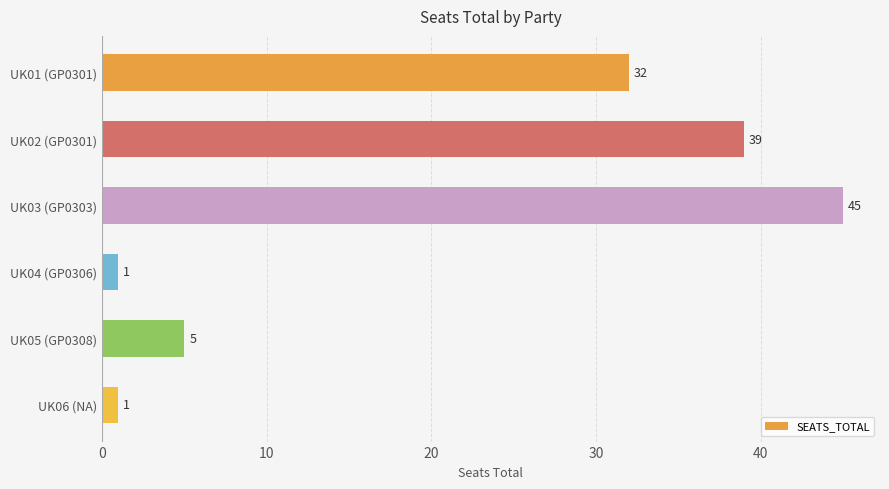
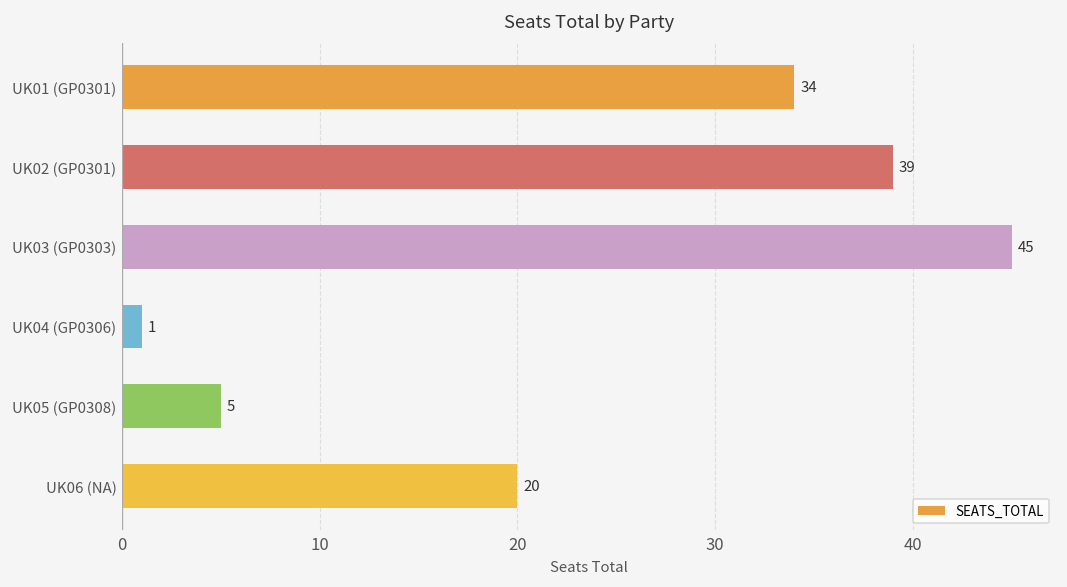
  {
-   "UK01 (GP0301)": 32,
+   "UK01 (GP0301)": 34,
    "UK02 (GP0301)": 39,
    "UK03 (GP0303)": 45,
    "UK04 (GP0306)": 1,
    "UK05 (GP0308)": 5,
-   "UK06 (NA)": 1
+   "UK06 (NA)": 20
  }
